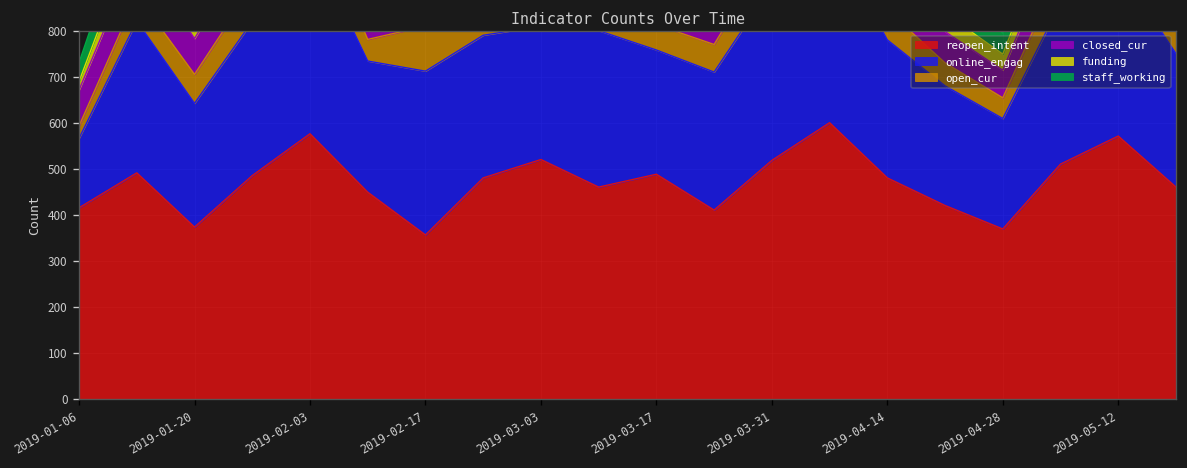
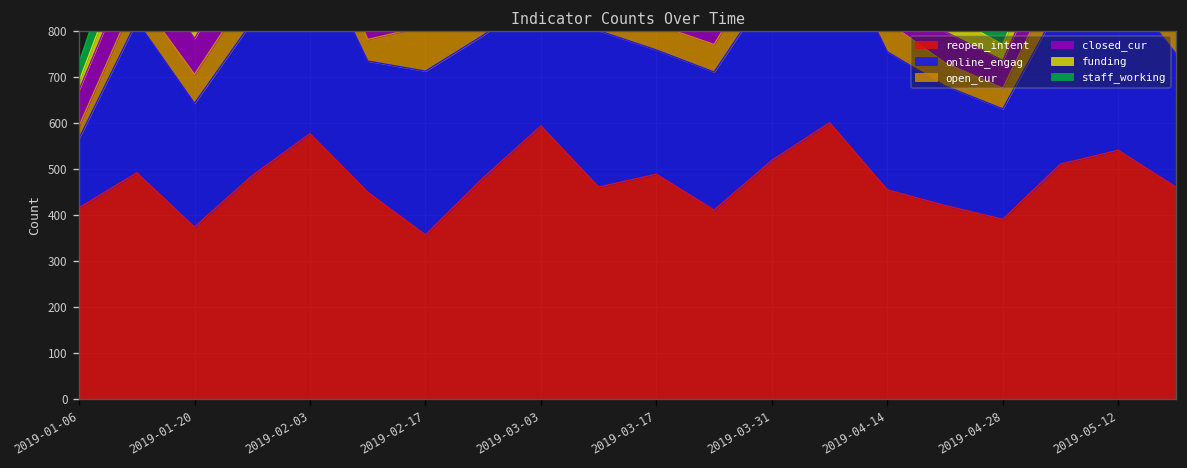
  {
    "reopen_intent": {
      "2019-01-06": 420,
      "2019-01-20": 370,
      "2019-02-03": 580,
      "2019-02-17": 360,
-     "2019-03-03": 520,
+     "2019-03-03": 590,
      "2019-03-17": 490,
      "2019-03-31": 520,
-     "2019-04-14": 480,
-     "2019-04-28": 370,
-     "2019-05-12": 570
+     "2019-04-14": 450,
+     "2019-04-28": 390,
+     "2019-05-12": 540
    },
    "online_engag": {
      "2019-01-06": 150,
      "2019-01-20": 270,
      "2019-02-17": 360,
      "2019-03-17": 270,
      "2019-04-14": 300,
      "2019-04-28": 240
    },
    "open_cur": {
      "2019-01-06": 30,
      "2019-01-20": 60,
      "2019-04-28": 50
    },
    "closed_cur": {
      "2019-01-06": 80,
      "2019-01-20": 80
    },
    "funding": {
      "2019-01-06": 20
    },
    "staff_working": {
      "2019-01-06": 40
    }
  }
